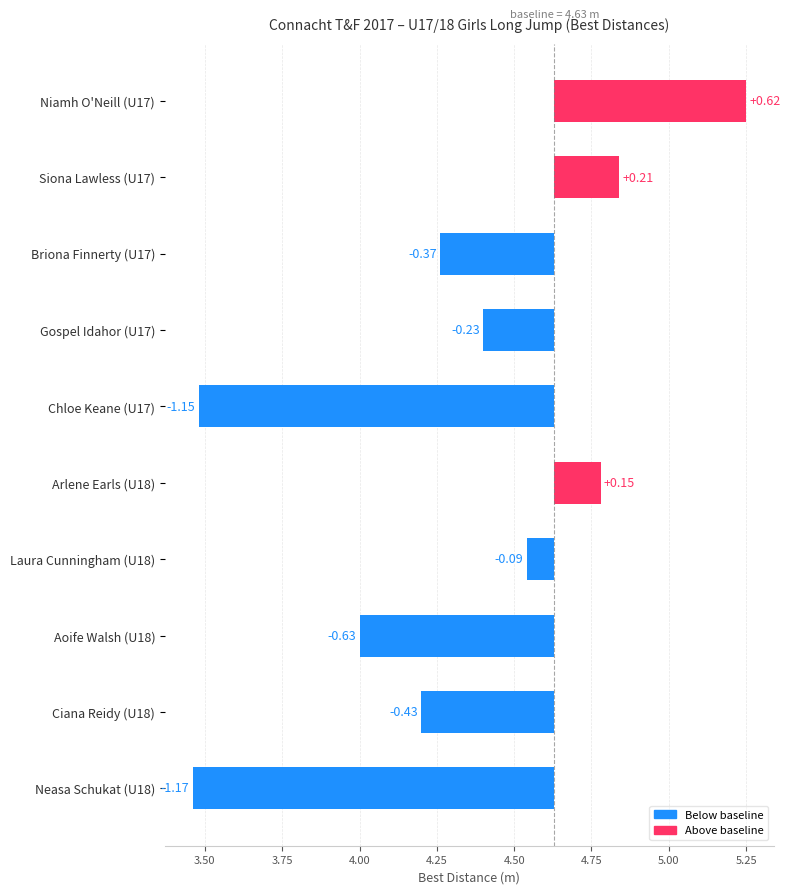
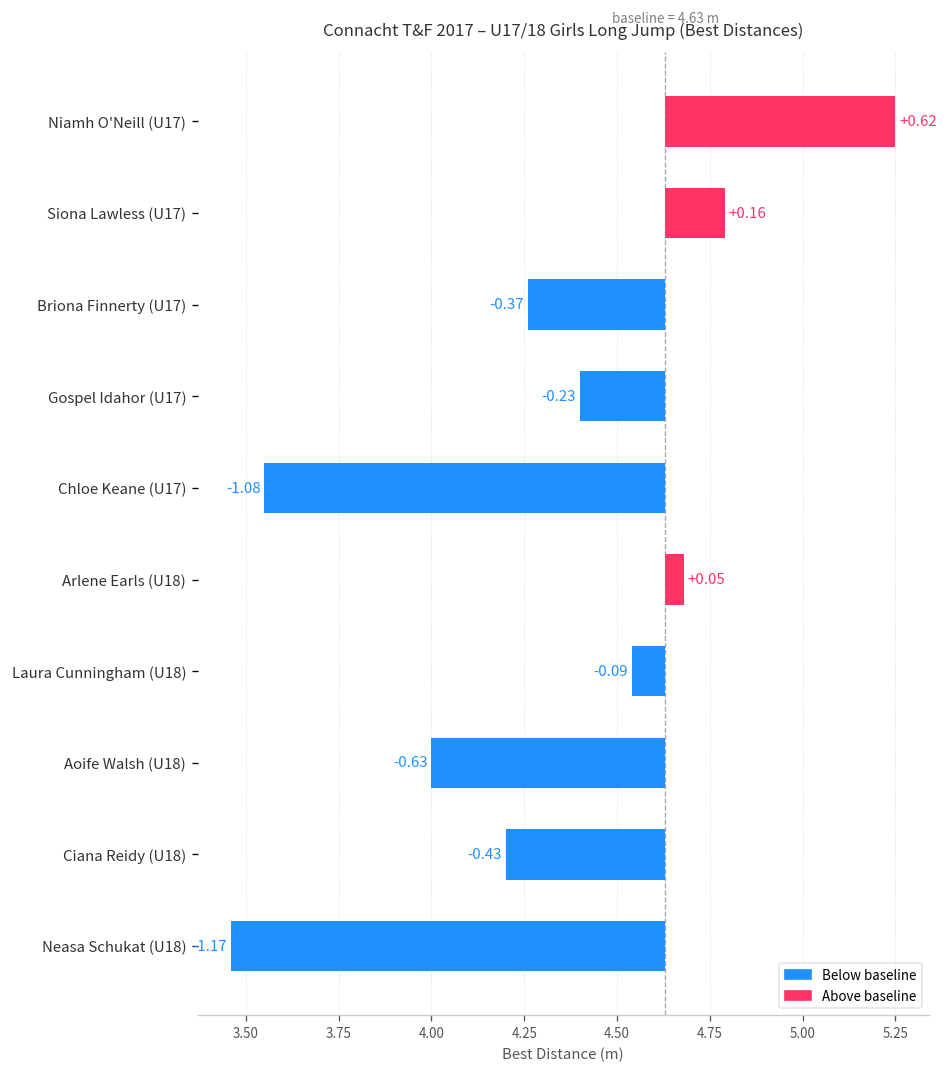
  {
    "Niamh O'Neill (U17)": "+0.62",
-   "Siona Lawless (U17)": "+0.21",
+   "Siona Lawless (U17)": "+0.16",
    "Briona Finnerty (U17)": "-0.37",
    "Gospel Idahor (U17)": "-0.23",
-   "Chloe Keane (U17)": "-1.15",
-   "Arlene Earls (U18)": "+0.15",
+   "Chloe Keane (U17)": "-1.08",
+   "Arlene Earls (U18)": "+0.05",
    "Laura Cunningham (U18)": "-0.09",
    "Aoife Walsh (U18)": "-0.63",
    "Ciana Reidy (U18)": "-0.43",
    "Neasa Schukat (U18)": "-1.17"
  }
